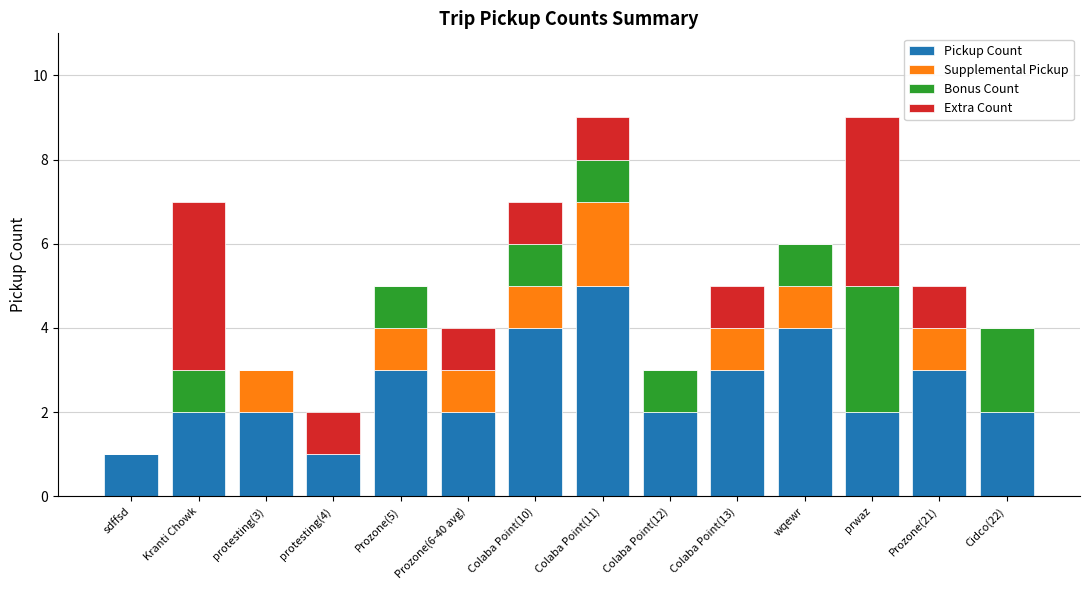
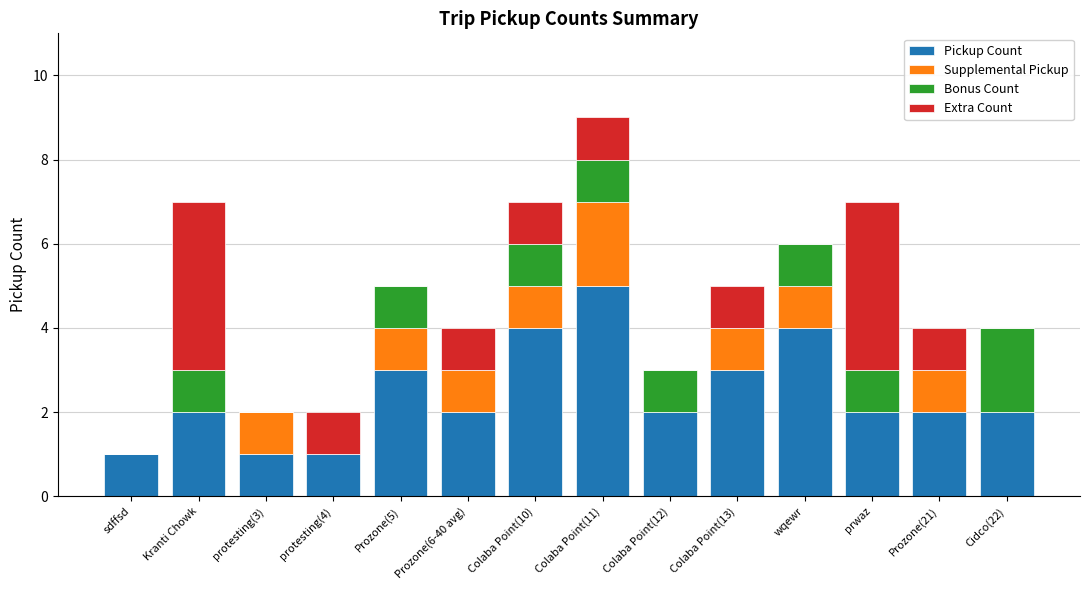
  {
    "Pickup Count": {
      "sdffsd": 1,
      "Kranti Chowk": 2,
-     "protesting(3)": 2,
+     "protesting(3)": 1,
      "protesting(4)": 1,
      "Prozone(5)": 3,
      "Prozone(6-40 avg)": 2,
      "Colaba Point(10)": 4,
      "Colaba Point(11)": 5,
      "Colaba Point(12)": 2,
      "Colaba Point(13)": 3,
      "wqewr": 4,
      "prwaz": 2,
-     "Prozone(21)": 3,
+     "Prozone(21)": 2,
      "Cidco(22)": 2
    },
    "Supplemental Pickup": {
      "sdffsd": 0,
      "Kranti Chowk": 0,
      "protesting(3)": 1,
      "protesting(4)": 0,
      "Prozone(5)": 1,
      "Prozone(6-40 avg)": 1,
      "Colaba Point(10)": 1,
      "Colaba Point(11)": 2,
      "Colaba Point(12)": 0,
      "Colaba Point(13)": 1,
      "wqewr": 1,
      "prwaz": 0,
      "Prozone(21)": 1,
      "Cidco(22)": 0
    },
    "Bonus Count": {
      "sdffsd": 0,
      "Kranti Chowk": 1,
      "protesting(3)": 0,
      "protesting(4)": 0,
      "Prozone(5)": 1,
      "Prozone(6-40 avg)": 0,
      "Colaba Point(10)": 1,
      "Colaba Point(11)": 1,
      "Colaba Point(12)": 1,
      "Colaba Point(13)": 0,
      "wqewr": 1,
-     "prwaz": 3,
+     "prwaz": 1,
      "Prozone(21)": 0,
      "Cidco(22)": 2
    },
    "Extra Count": {
      "sdffsd": 0,
      "Kranti Chowk": 4,
      "protesting(3)": 0,
      "protesting(4)": 1,
      "Prozone(5)": 0,
      "Prozone(6-40 avg)": 1,
      "Colaba Point(10)": 1,
      "Colaba Point(11)": 1,
      "Colaba Point(12)": 0,
      "Colaba Point(13)": 1,
      "wqewr": 0,
      "prwaz": 4,
      "Prozone(21)": 1,
      "Cidco(22)": 0
    }
  }
